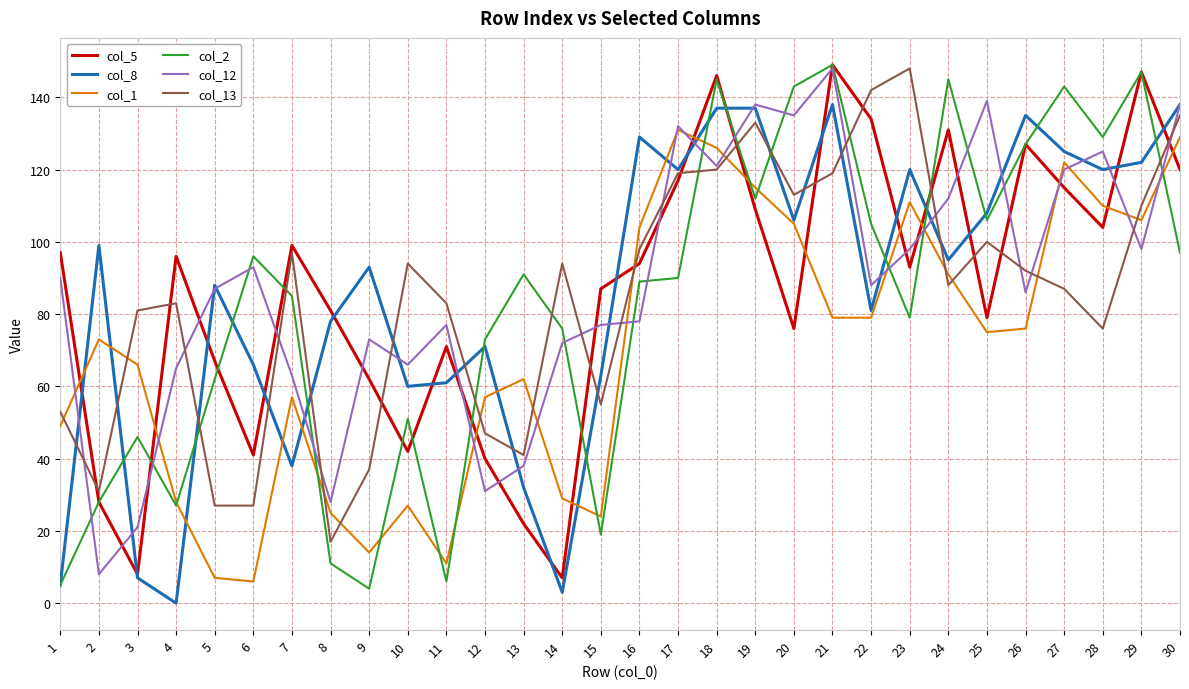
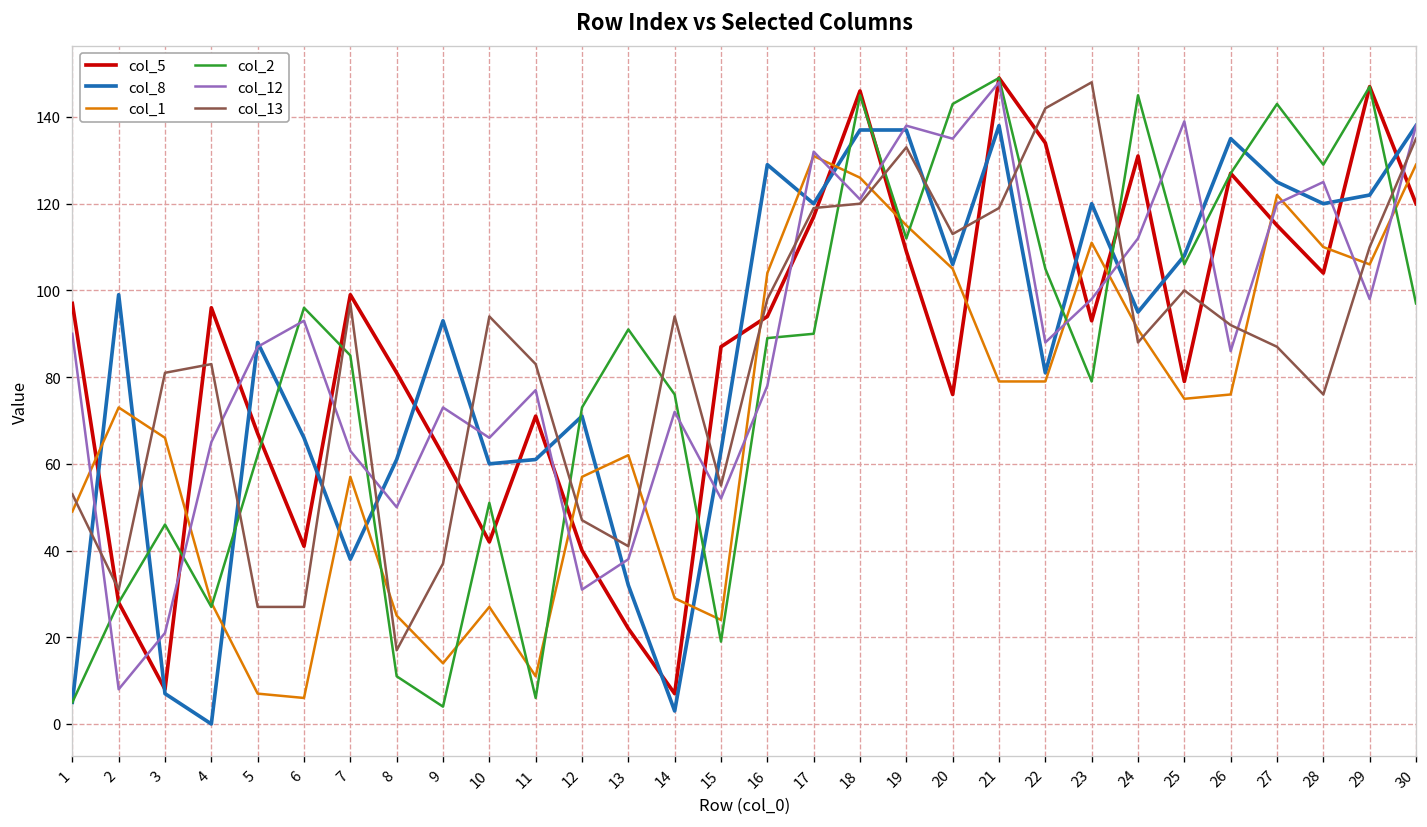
  {
    "col_5": {
      "1": 97,
      "3": 8,
      "4": 96,
      "5": 67,
      "6": 41,
      "7": 99,
      "8": 81,
      "9": 62,
      "10": 42,
      "11": 71,
      "12": 40,
      "13": 22,
      "14": 7,
      "15": 87,
      "16": 94,
      "17": 117,
      "18": 146,
      "19": 109,
      "20": 76,
      "22": 134,
      "23": 93,
      "24": 131,
      "25": 79,
      "27": 115,
      "28": 104,
      "30": 120
    },
    "col_8": {
      "2": 99,
      "3": 7,
      "4": 0,
      "5": 88,
      "6": 66,
      "7": 38,
-     "8": 78,
+     "8": 61,
      "9": 93,
      "10": 60,
      "11": 61,
      "12": 71,
      "13": 32,
      "14": 3,
      "15": 63,
      "16": 129,
      "17": 120,
      "18": 137,
      "19": 137,
      "20": 106,
      "21": 138,
      "22": 81,
      "23": 120,
      "24": 95,
      "25": 108,
      "26": 135,
      "27": 125,
      "28": 120,
      "29": 122
    },
    "col_1": {
      "1": 49,
      "2": 73,
      "3": 66,
      "4": 28,
      "5": 7,
      "6": 6,
      "7": 57,
      "8": 25,
      "9": 14,
      "10": 27,
      "11": 11,
      "12": 57,
      "13": 62,
      "14": 29,
      "15": 24,
      "16": 104,
      "17": 131,
      "18": 126,
      "19": 115,
      "20": 105,
      "21": 79,
      "22": 79,
      "23": 111,
      "24": 91,
      "25": 75,
      "26": 76,
      "27": 122,
      "28": 110,
      "29": 106,
      "30": 129
    },
    "col_2": {
      "3": 46,
      "4": 27,
      "5": 62,
      "6": 96,
      "7": 85,
      "8": 11,
      "9": 4,
      "10": 51,
      "11": 6,
      "12": 73,
      "13": 91,
      "14": 76,
      "15": 19,
      "16": 89,
      "17": 90,
      "18": 145,
      "19": 112,
      "20": 143,
      "22": 105,
      "23": 79,
      "24": 145,
      "25": 106,
      "27": 143,
      "28": 129,
      "30": 97
    },
    "col_12": {
      "1": 90,
      "2": 8,
      "3": 21,
      "4": 65,
      "5": 87,
      "6": 93,
      "7": 63,
-     "8": 28,
+     "8": 50,
      "9": 73,
      "10": 66,
      "11": 77,
      "12": 31,
      "13": 38,
      "14": 72,
-     "15": 77,
+     "15": 52,
      "16": 78,
      "17": 132,
      "18": 121,
      "19": 138,
      "20": 135,
      "21": 148,
      "22": 88,
      "23": 98,
      "24": 112,
      "25": 139,
      "26": 86,
      "27": 120,
      "28": 125,
      "29": 98
    },
    "col_13": {
      "1": 53,
      "2": 31,
      "3": 81,
      "4": 83,
      "5": 27,
      "6": 27,
      "7": 97,
      "8": 17,
      "9": 37,
      "10": 94,
      "11": 83,
      "12": 47,
      "13": 41,
      "14": 94,
      "15": 55,
      "16": 98,
      "17": 119,
      "18": 120,
      "19": 133,
      "20": 113,
      "21": 119,
      "22": 142,
      "23": 148,
      "24": 88,
      "25": 100,
      "26": 92,
      "27": 87,
      "28": 76,
      "29": 110,
      "30": 135
    }
  }
